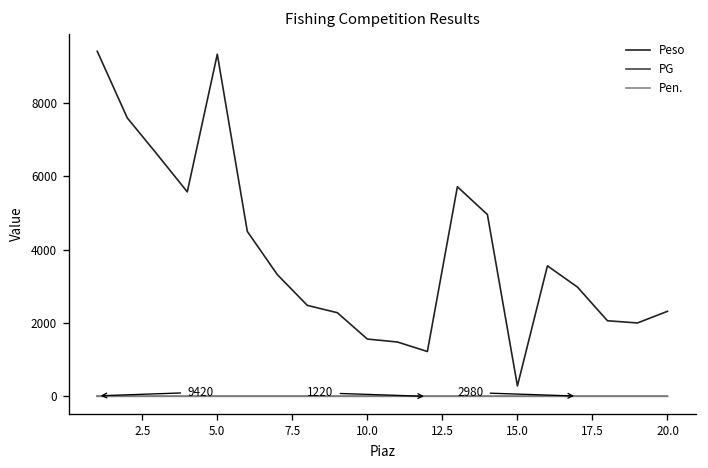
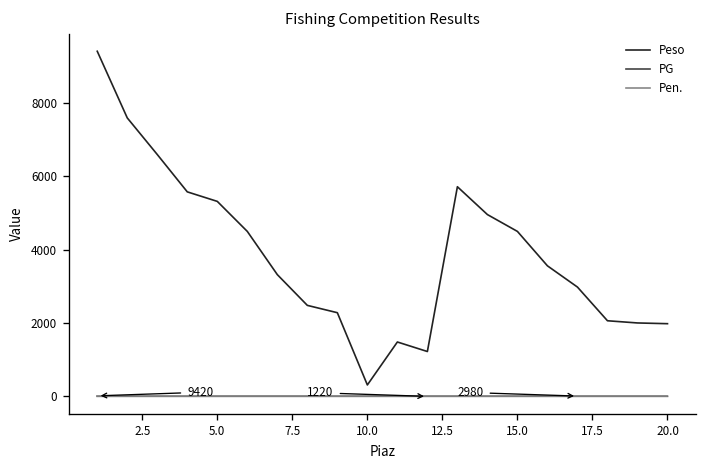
  {
    "Peso": {
-     "5.0": 9300,
-     "10.0": 1600,
-     "15.0": 300,
-     "20.0": 2300
+     "5.0": 5300,
+     "10.0": 300,
+     "15.0": 4500,
+     "20.0": 2000
    },
    "Pen.": {
      "5.0": 0,
      "20.0": 0
    }
  }
